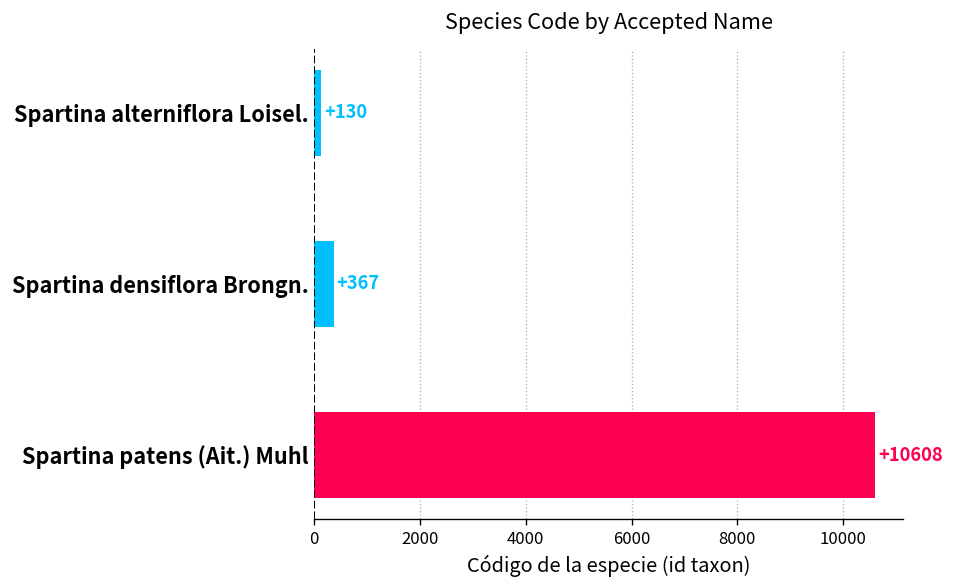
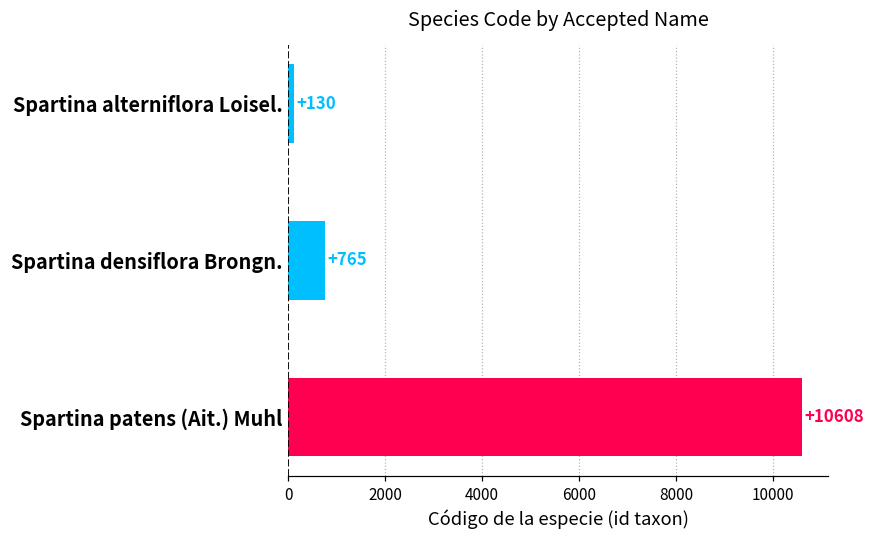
  {
    "Spartina alterniflora Loisel.": "+130",
-   "Spartina densiflora Brongn.": "+367",
+   "Spartina densiflora Brongn.": "+765",
    "Spartina patens (Ait.) Muhl": "+10608"
  }
